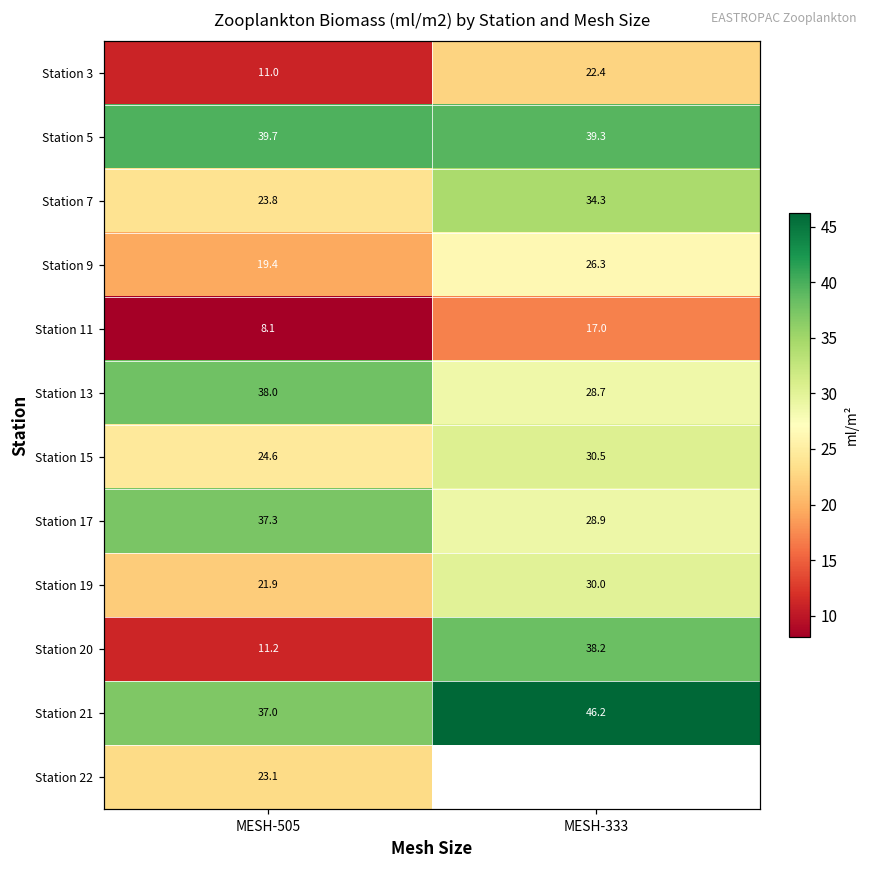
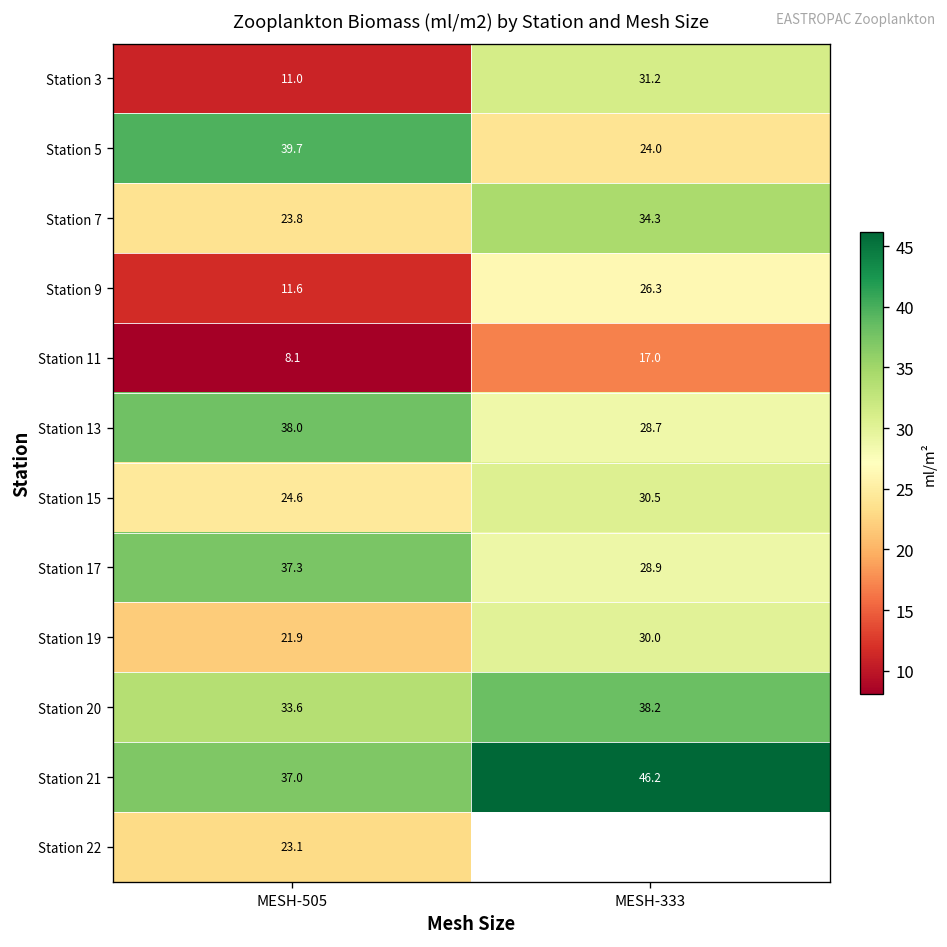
  {
    "Station 3": {
      "MESH-505": 11.0,
-     "MESH-333": 22.4
+     "MESH-333": 31.2
    },
    "Station 5": {
      "MESH-505": 39.7,
-     "MESH-333": 39.3
+     "MESH-333": 24.0
    },
    "Station 7": {
      "MESH-505": 23.8,
      "MESH-333": 34.3
    },
    "Station 9": {
-     "MESH-505": 19.4,
+     "MESH-505": 11.6,
      "MESH-333": 26.3
    },
    "Station 11": {
      "MESH-505": 8.1,
      "MESH-333": 17.0
    },
    "Station 13": {
      "MESH-505": 38.0,
      "MESH-333": 28.7
    },
    "Station 15": {
      "MESH-505": 24.6,
      "MESH-333": 30.5
    },
    "Station 17": {
      "MESH-505": 37.3,
      "MESH-333": 28.9
    },
    "Station 19": {
      "MESH-505": 21.9,
      "MESH-333": 30.0
    },
    "Station 20": {
-     "MESH-505": 11.2,
+     "MESH-505": 33.6,
      "MESH-333": 38.2
    },
    "Station 21": {
      "MESH-505": 37.0,
      "MESH-333": 46.2
    },
    "Station 22": {
      "MESH-505": 23.1
    }
  }
